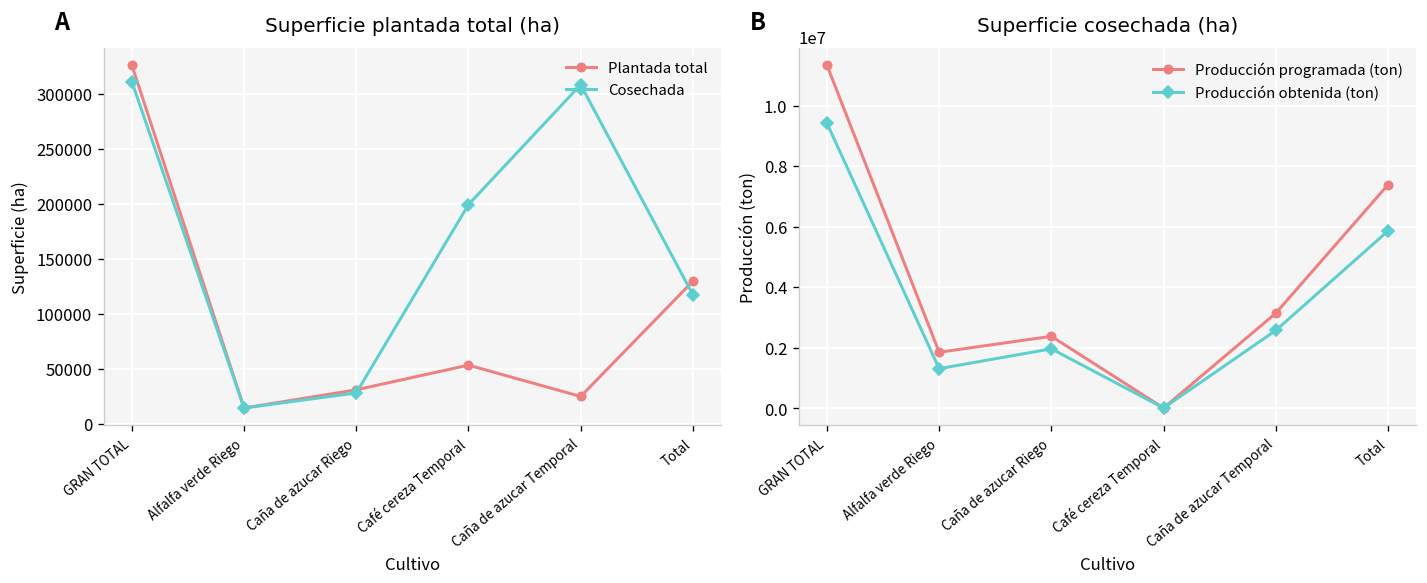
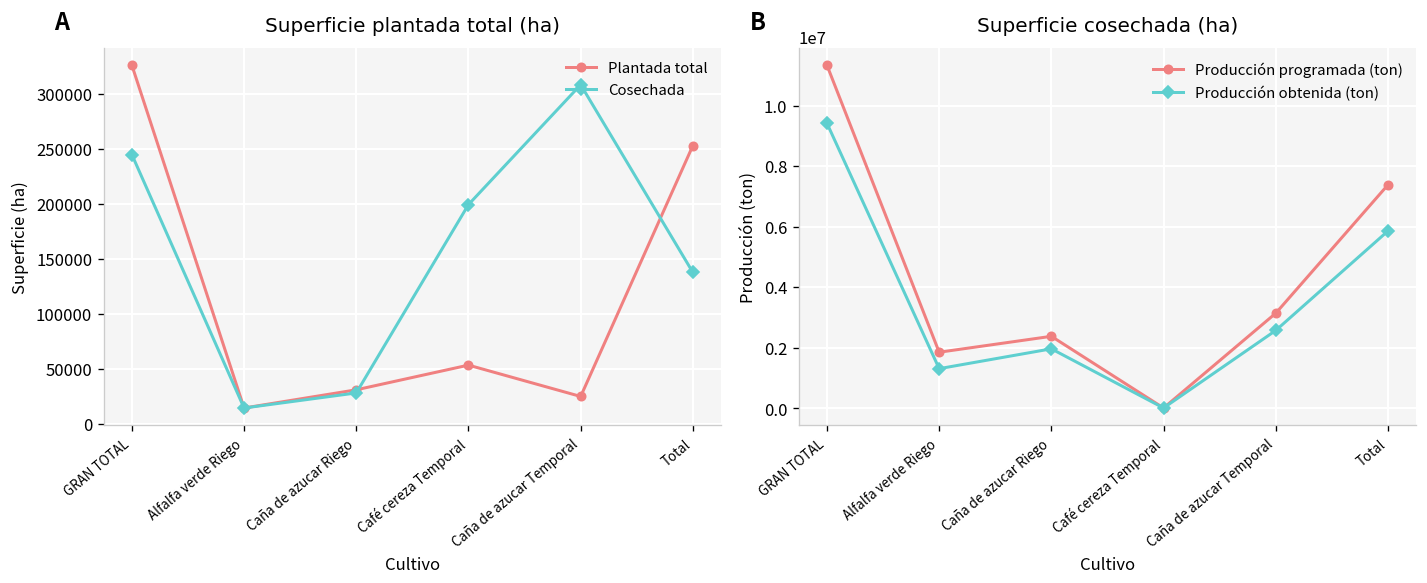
  {
    "Superficie plantada total (ha)": {
      "Plantada total": {
        "GRAN TOTAL": 330000,
        "Caña de azucar Riego": 30000,
        "Café cereza Temporal": 50000,
        "Caña de azucar Temporal": 30000,
-       "Total": 130000
+       "Total": 250000
      },
      "Cosechada": {
-       "GRAN TOTAL": 310000,
+       "GRAN TOTAL": 240000,
        "Caña de azucar Riego": 30000,
        "Café cereza Temporal": 200000,
        "Caña de azucar Temporal": 310000,
-       "Total": 120000
+       "Total": 140000
      }
    },
    "Superficie cosechada (ha)": {
      "Producción programada (ton)": {
        "GRAN TOTAL": 11300000,
        "Alfalfa verde Riego": 1900000,
        "Caña de azucar Riego": 2400000,
        "Caña de azucar Temporal": 3100000,
        "Total": 7400000
      },
      "Producción obtenida (ton)": {
        "GRAN TOTAL": 9400000,
        "Alfalfa verde Riego": 1300000,
        "Caña de azucar Riego": 2000000,
        "Caña de azucar Temporal": 2600000,
        "Total": 5900000
      }
    }
  }
